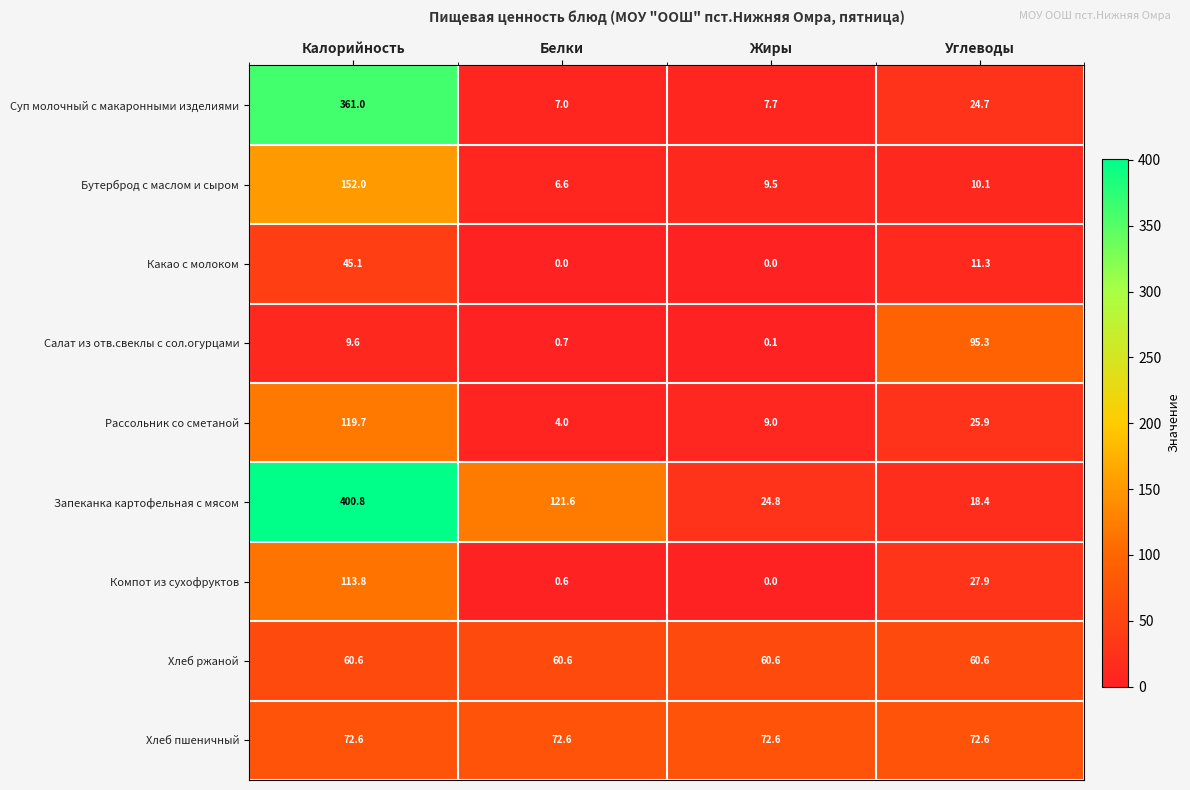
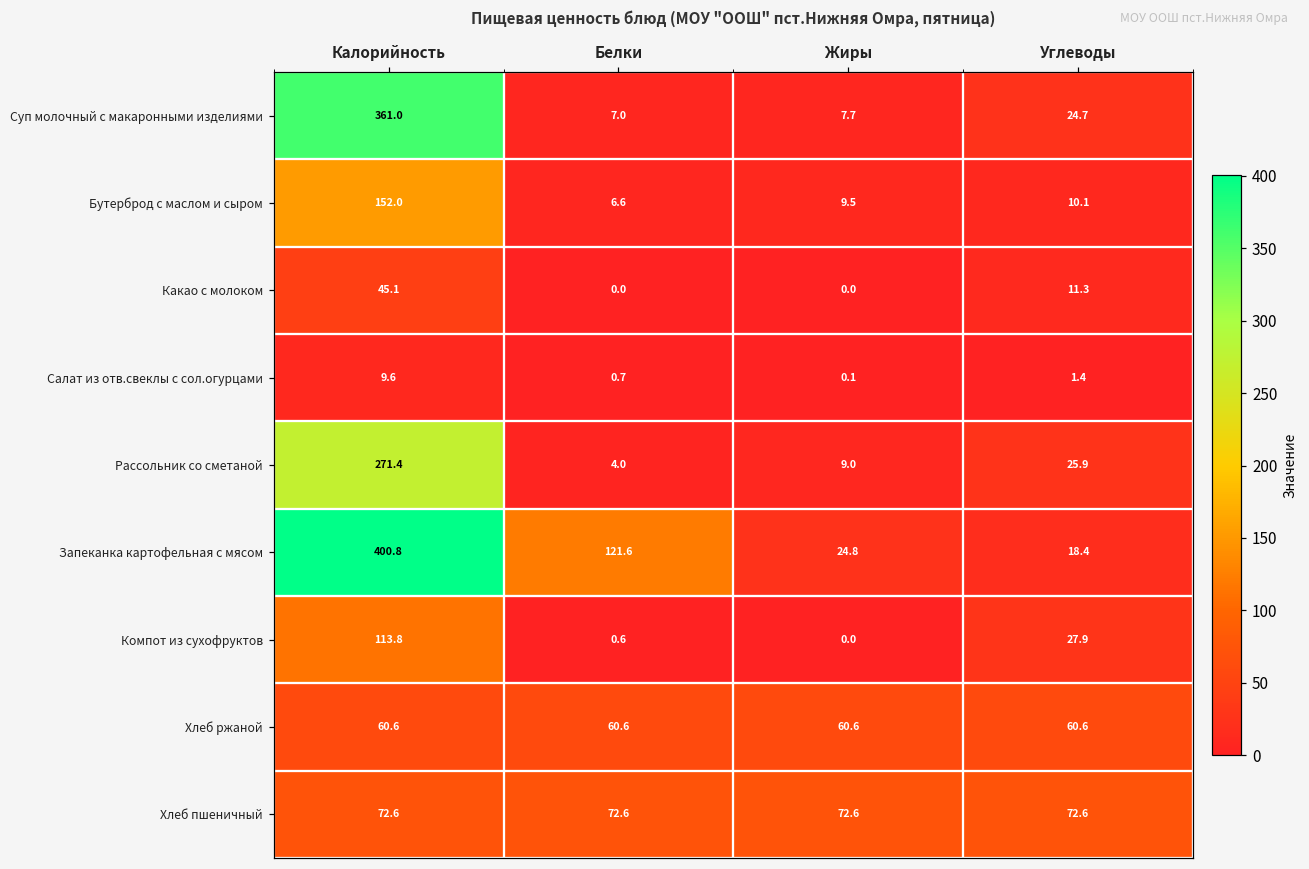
  {
    "Суп молочный с макаронными изделиями": {
      "Калорийность": 361.0,
      "Белки": 7.0,
      "Жиры": 7.7,
      "Углеводы": 24.7
    },
    "Бутерброд с маслом и сыром": {
      "Калорийность": 152.0,
      "Белки": 6.6,
      "Жиры": 9.5,
      "Углеводы": 10.1
    },
    "Какао с молоком": {
      "Калорийность": 45.1,
      "Белки": 0.0,
      "Жиры": 0.0,
      "Углеводы": 11.3
    },
    "Салат из отв.свеклы с сол.огурцами": {
      "Калорийность": 9.6,
      "Белки": 0.7,
      "Жиры": 0.1,
-     "Углеводы": 95.3
+     "Углеводы": 1.4
    },
    "Рассольник со сметаной": {
-     "Калорийность": 119.7,
+     "Калорийность": 271.4,
      "Белки": 4.0,
      "Жиры": 9.0,
      "Углеводы": 25.9
    },
    "Запеканка картофельная с мясом": {
      "Калорийность": 400.8,
      "Белки": 121.6,
      "Жиры": 24.8,
      "Углеводы": 18.4
    },
    "Компот из сухофруктов": {
      "Калорийность": 113.8,
      "Белки": 0.6,
      "Жиры": 0.0,
      "Углеводы": 27.9
    },
    "Хлеб ржаной": {
      "Калорийность": 60.6,
      "Белки": 60.6,
      "Жиры": 60.6,
      "Углеводы": 60.6
    },
    "Хлеб пшеничный": {
      "Калорийность": 72.6,
      "Белки": 72.6,
      "Жиры": 72.6,
      "Углеводы": 72.6
    }
  }
